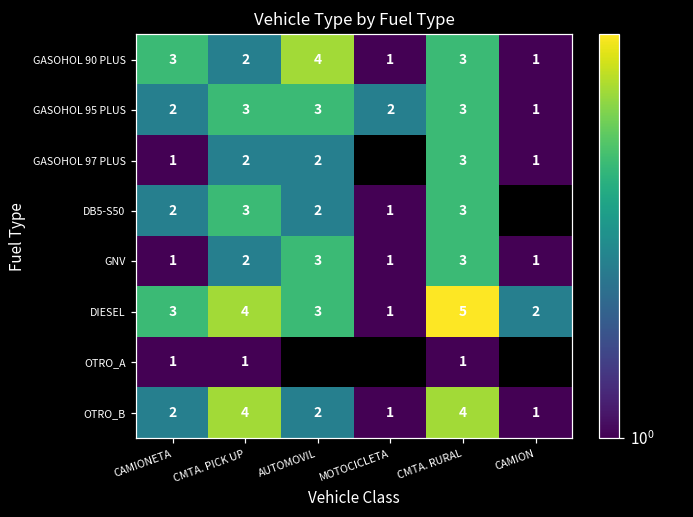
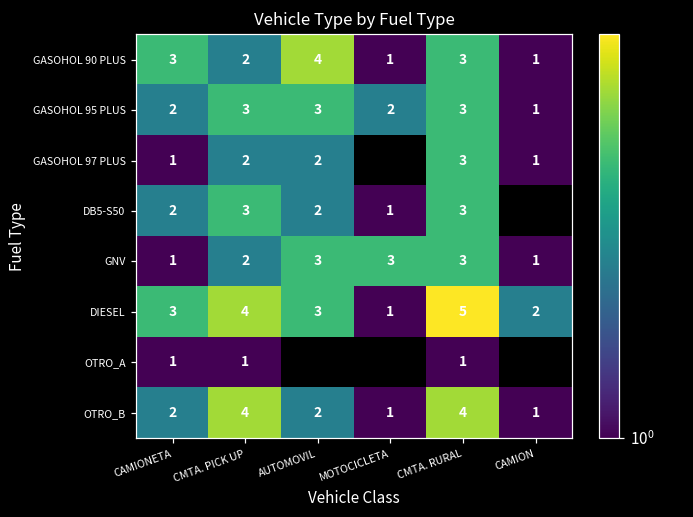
  {
    "GASOHOL 90 PLUS": {
      "CAMIONETA": 3,
      "CMTA. PICK UP": 2,
      "AUTOMOVIL": 4,
      "MOTOCICLETA": 1,
      "CMTA. RURAL": 3,
      "CAMION": 1
    },
    "GASOHOL 95 PLUS": {
      "CAMIONETA": 2,
      "CMTA. PICK UP": 3,
      "AUTOMOVIL": 3,
      "MOTOCICLETA": 2,
      "CMTA. RURAL": 3,
      "CAMION": 1
    },
    "GASOHOL 97 PLUS": {
      "CAMIONETA": 1,
      "CMTA. PICK UP": 2,
      "AUTOMOVIL": 2,
      "CMTA. RURAL": 3,
      "CAMION": 1
    },
    "DB5-S50": {
      "CAMIONETA": 2,
      "CMTA. PICK UP": 3,
      "AUTOMOVIL": 2,
      "MOTOCICLETA": 1,
      "CMTA. RURAL": 3
    },
    "GNV": {
      "CAMIONETA": 1,
      "CMTA. PICK UP": 2,
      "AUTOMOVIL": 3,
-     "MOTOCICLETA": 1,
+     "MOTOCICLETA": 3,
      "CMTA. RURAL": 3,
      "CAMION": 1
    },
    "DIESEL": {
      "CAMIONETA": 3,
      "CMTA. PICK UP": 4,
      "AUTOMOVIL": 3,
      "MOTOCICLETA": 1,
      "CMTA. RURAL": 5,
      "CAMION": 2
    },
    "OTRO_A": {
      "CAMIONETA": 1,
      "CMTA. PICK UP": 1,
      "CMTA. RURAL": 1
    },
    "OTRO_B": {
      "CAMIONETA": 2,
      "CMTA. PICK UP": 4,
      "AUTOMOVIL": 2,
      "MOTOCICLETA": 1,
      "CMTA. RURAL": 4,
      "CAMION": 1
    }
  }
